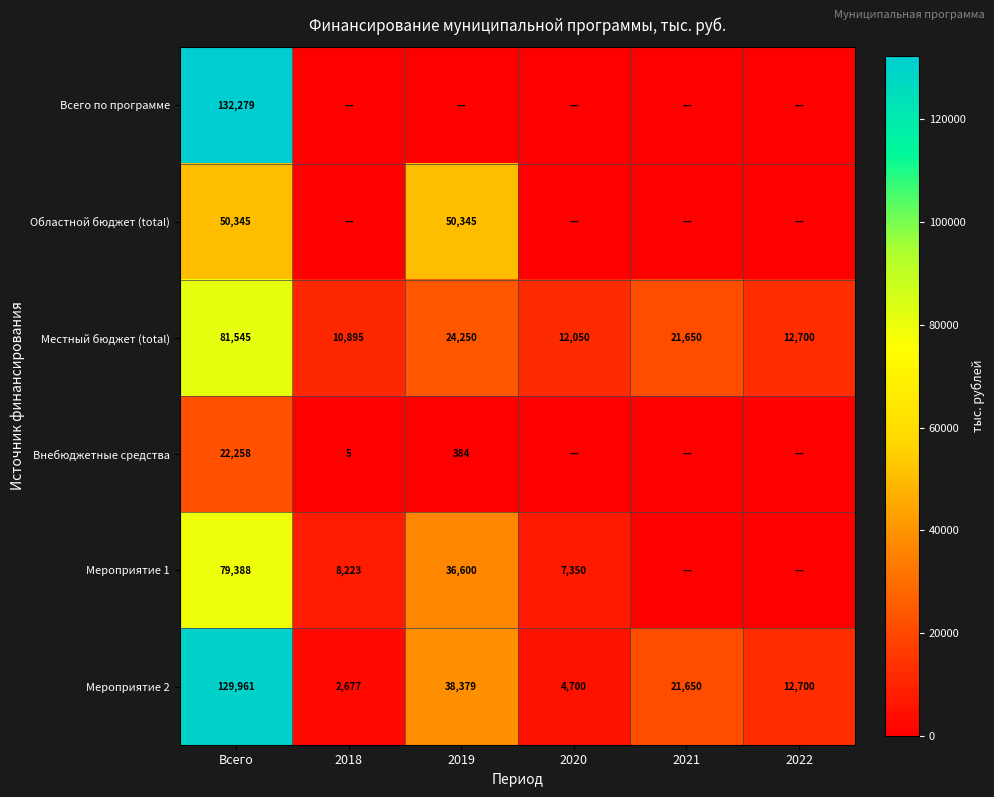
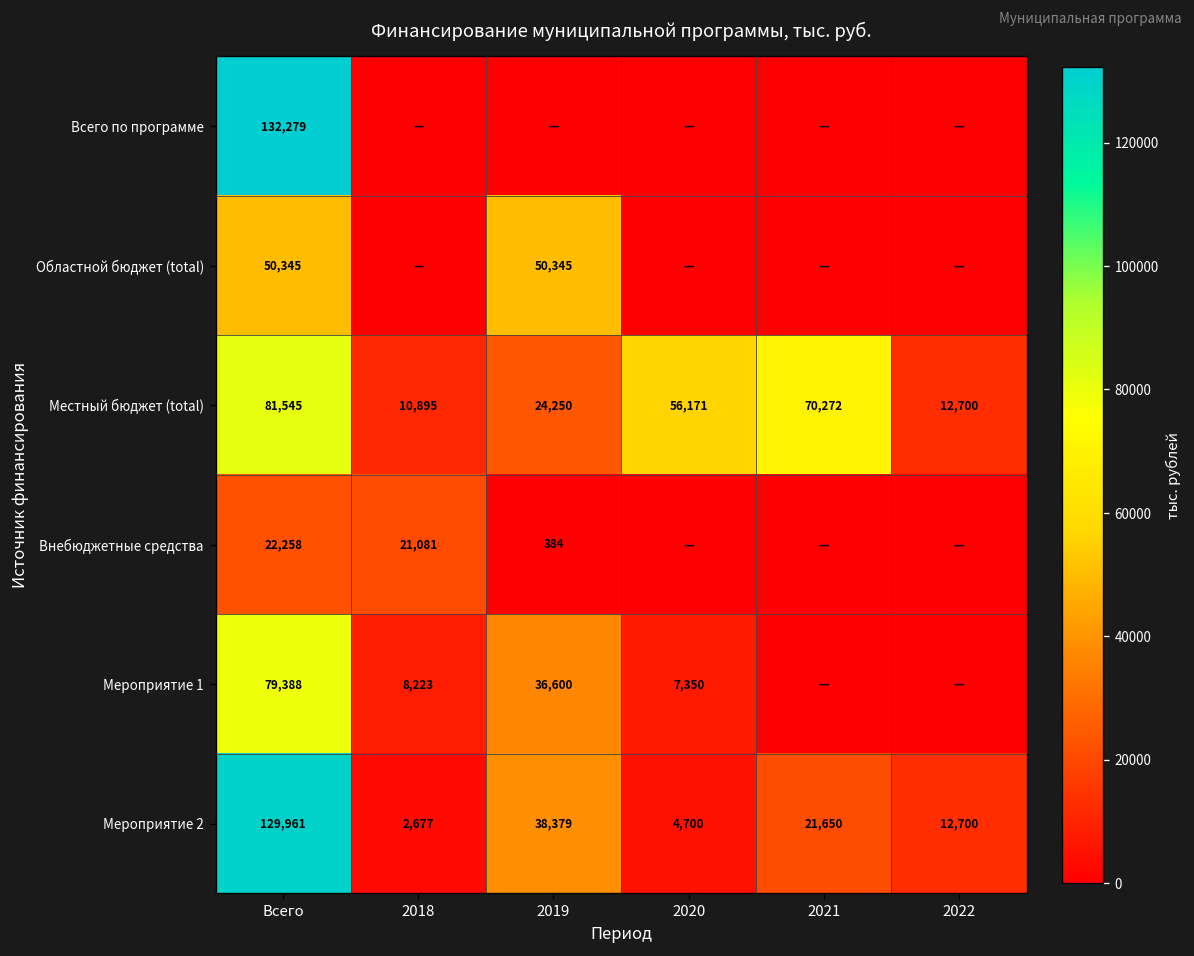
  {
    "Всего по программе": {
      "Всего": "132,279"
    },
    "Областной бюджет (total)": {
      "Всего": "50,345",
      "2019": "50,345"
    },
    "Местный бюджет (total)": {
      "Всего": "81,545",
      "2018": "10,895",
      "2019": "24,250",
-     "2020": "12,050",
-     "2021": "21,650",
+     "2020": "56,171",
+     "2021": "70,272",
      "2022": "12,700"
    },
    "Внебюджетные средства": {
      "Всего": "22,258",
-     "2018": "5",
+     "2018": "21,081",
      "2019": "384"
    },
    "Мероприятие 1": {
      "Всего": "79,388",
      "2018": "8,223",
      "2019": "36,600",
      "2020": "7,350"
    },
    "Мероприятие 2": {
      "Всего": "129,961",
      "2018": "2,677",
      "2019": "38,379",
      "2020": "4,700",
      "2021": "21,650",
      "2022": "12,700"
    }
  }
